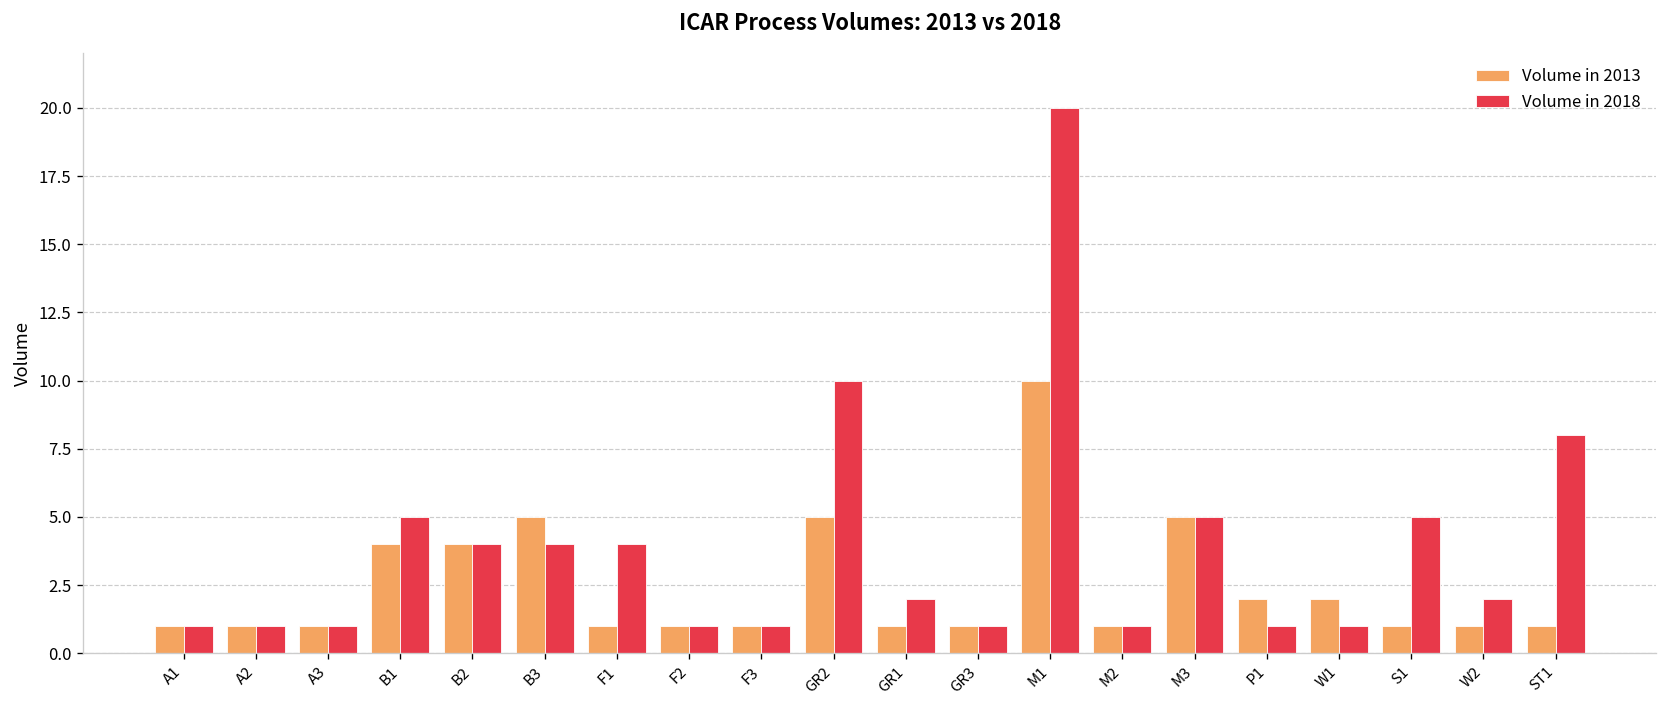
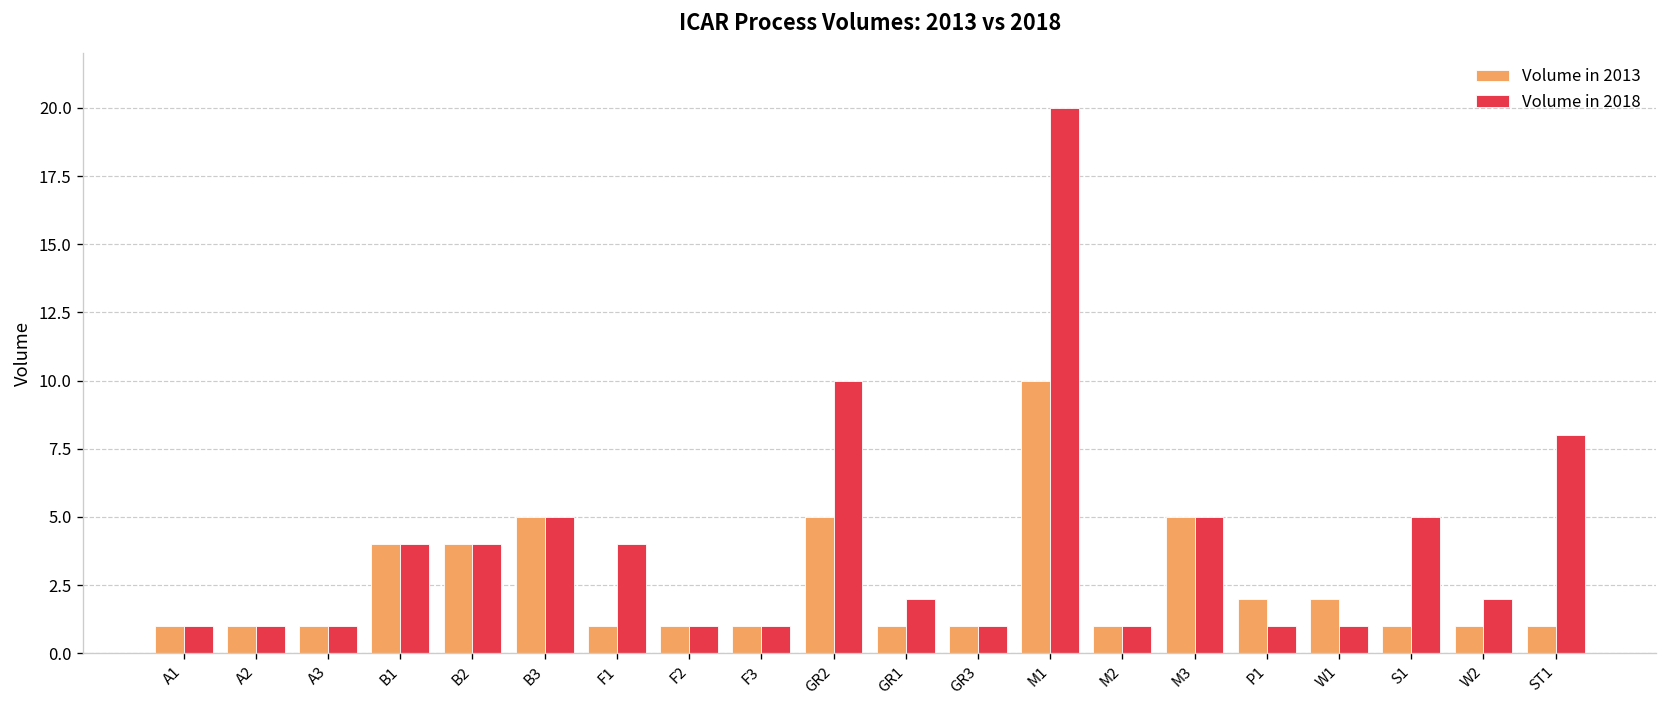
  {
    "Volume in 2013": {
      "A1": 1,
      "A2": 1,
      "A3": 1,
      "B1": 4,
      "B2": 4,
      "B3": 5,
      "F1": 1,
      "F2": 1,
      "F3": 1,
      "GR2": 5,
      "GR1": 1,
      "GR3": 1,
      "M1": 10,
      "M2": 1,
      "M3": 5,
      "P1": 2,
      "W1": 2,
      "S1": 1,
      "W2": 1,
      "ST1": 1
    },
    "Volume in 2018": {
      "A1": 1,
      "A2": 1,
      "A3": 1,
-     "B1": 5,
+     "B1": 4,
      "B2": 4,
-     "B3": 4,
+     "B3": 5,
      "F1": 4,
      "F2": 1,
      "F3": 1,
      "GR2": 10,
      "GR1": 2,
      "GR3": 1,
      "M1": 20,
      "M2": 1,
      "M3": 5,
      "P1": 1,
      "W1": 1,
      "S1": 5,
      "W2": 2,
      "ST1": 8
    }
  }
